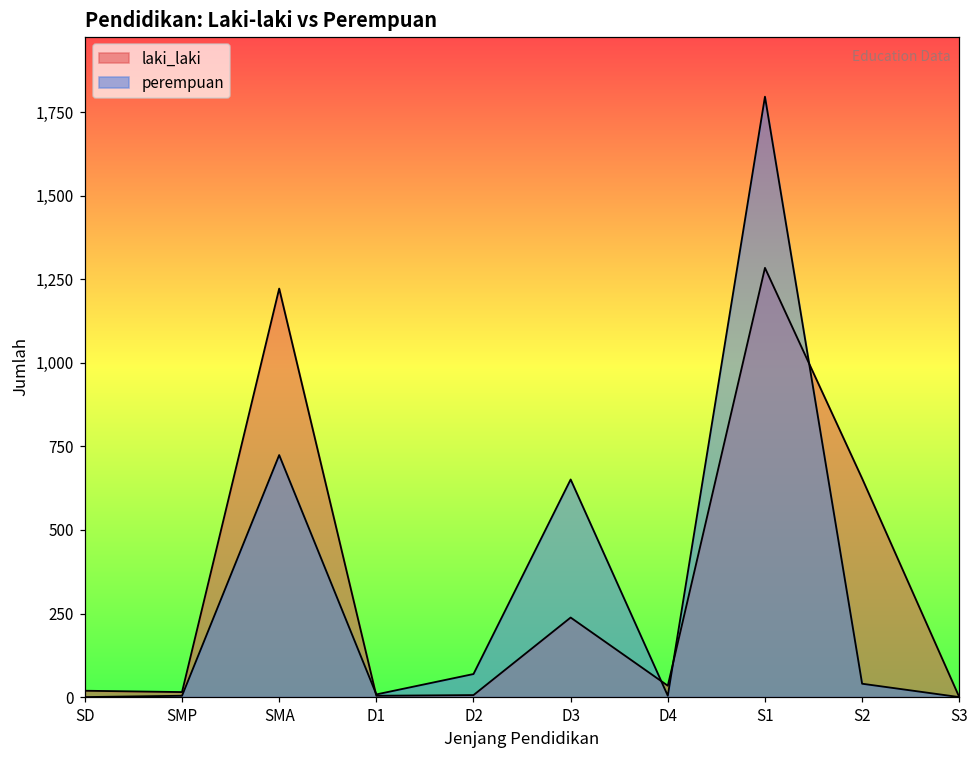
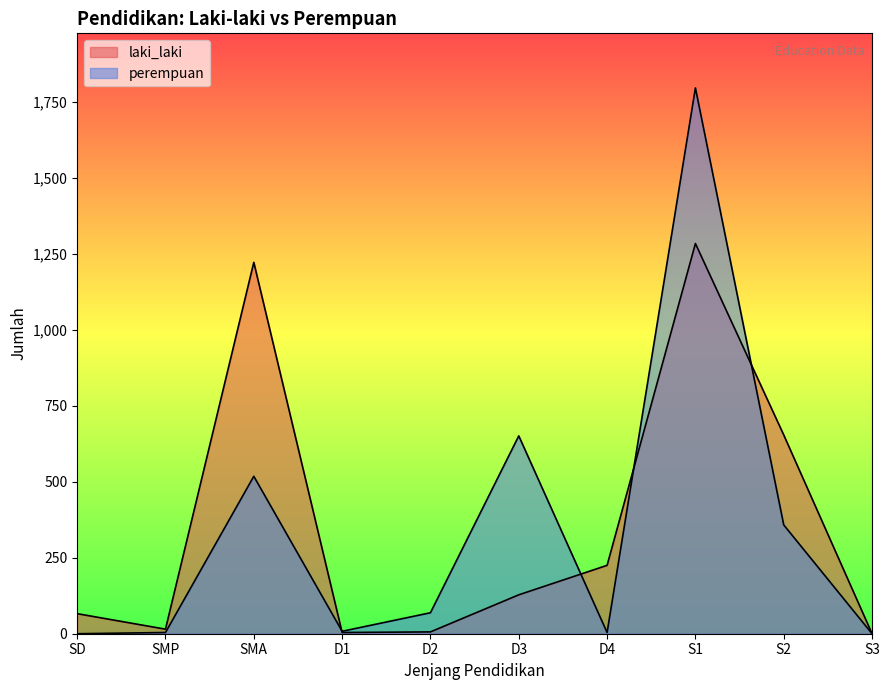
  {
    "laki_laki": {
-     "SD": "20",
+     "SD": "70",
      "SMP": "20",
      "SMA": "1,220",
      "D2": "10",
-     "D3": "240",
-     "D4": "30",
+     "D3": "130",
+     "D4": "230",
      "S1": "1,280",
      "S2": "650"
    },
    "perempuan": {
      "SD": "0",
      "SMP": "0",
-     "SMA": "720",
+     "SMA": "520",
      "D2": "70",
      "D3": "650",
      "D4": "0",
      "S1": "1,800",
-     "S2": "40"
+     "S2": "360"
    }
  }
